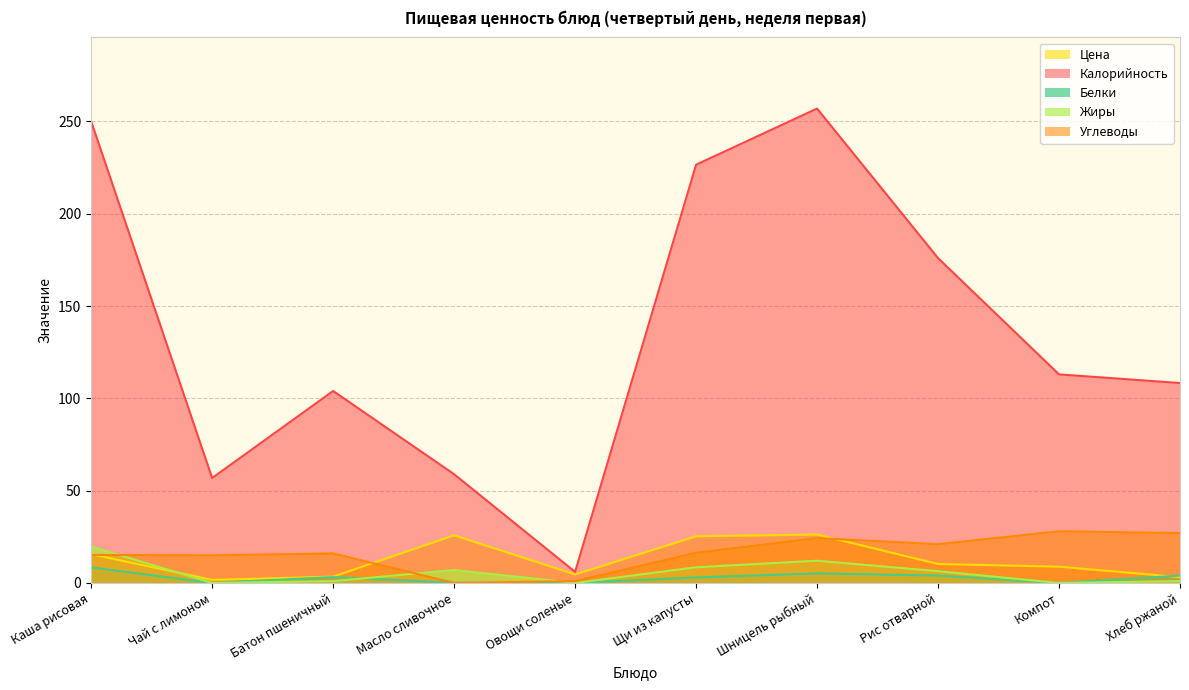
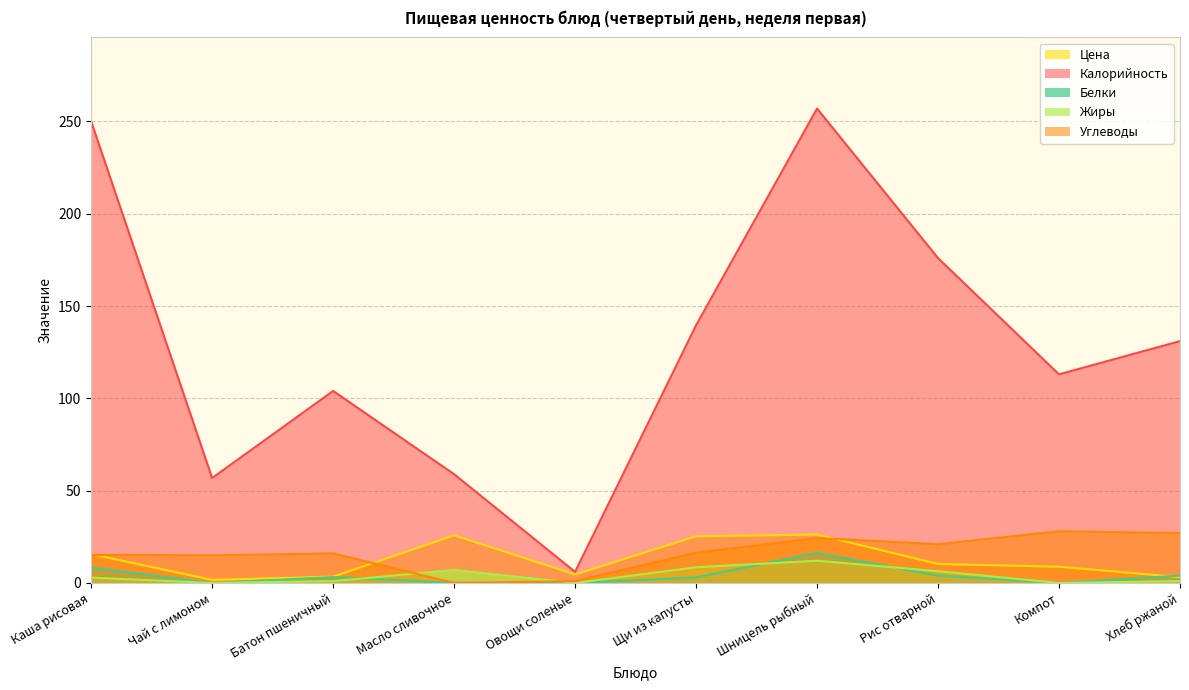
  {
    "Цена": {
      "Чай с лимоном": 2,
      "Масло сливочное": 26,
      "Овощи соленые": 5,
      "Щи из капусты": 25,
      "Шницель рыбный": 26,
      "Рис отварной": 10,
      "Компот": 9
    },
    "Калорийность": {
      "Каша рисовая": 250,
      "Чай с лимоном": 57,
      "Батон пшеничный": 104,
      "Масло сливочное": 59,
      "Овощи соленые": 6,
-     "Щи из капусты": 227,
+     "Щи из капусты": 140,
      "Шницель рыбный": 257,
      "Рис отварной": 176,
      "Компот": 113,
-     "Хлеб ржаной": 108
+     "Хлеб ржаной": 131
    },
    "Белки": {
      "Каша рисовая": 8,
      "Щи из капусты": 3,
-     "Шницель рыбный": 5,
+     "Шницель рыбный": 16,
      "Рис отварной": 4
    },
    "Жиры": {
-     "Каша рисовая": 20,
+     "Каша рисовая": 3,
      "Батон пшеничный": 1,
      "Масло сливочное": 7,
      "Щи из капусты": 8,
      "Шницель рыбный": 12,
      "Рис отварной": 6,
      "Хлеб ржаной": 1
    },
    "Углеводы": {
      "Чай с лимоном": 15,
      "Батон пшеничный": 16,
      "Щи из капусты": 16,
      "Шницель рыбный": 24,
      "Рис отварной": 21,
      "Компот": 28,
      "Хлеб ржаной": 27
    }
  }
